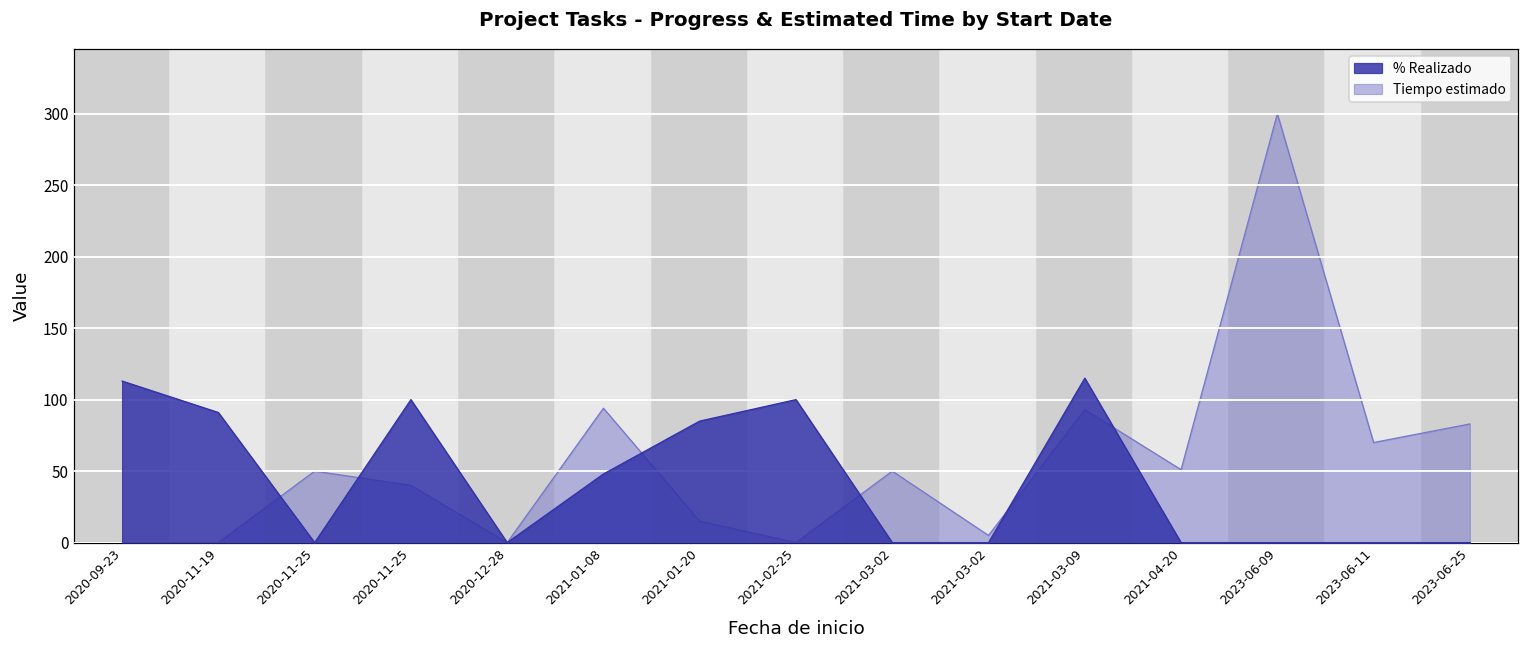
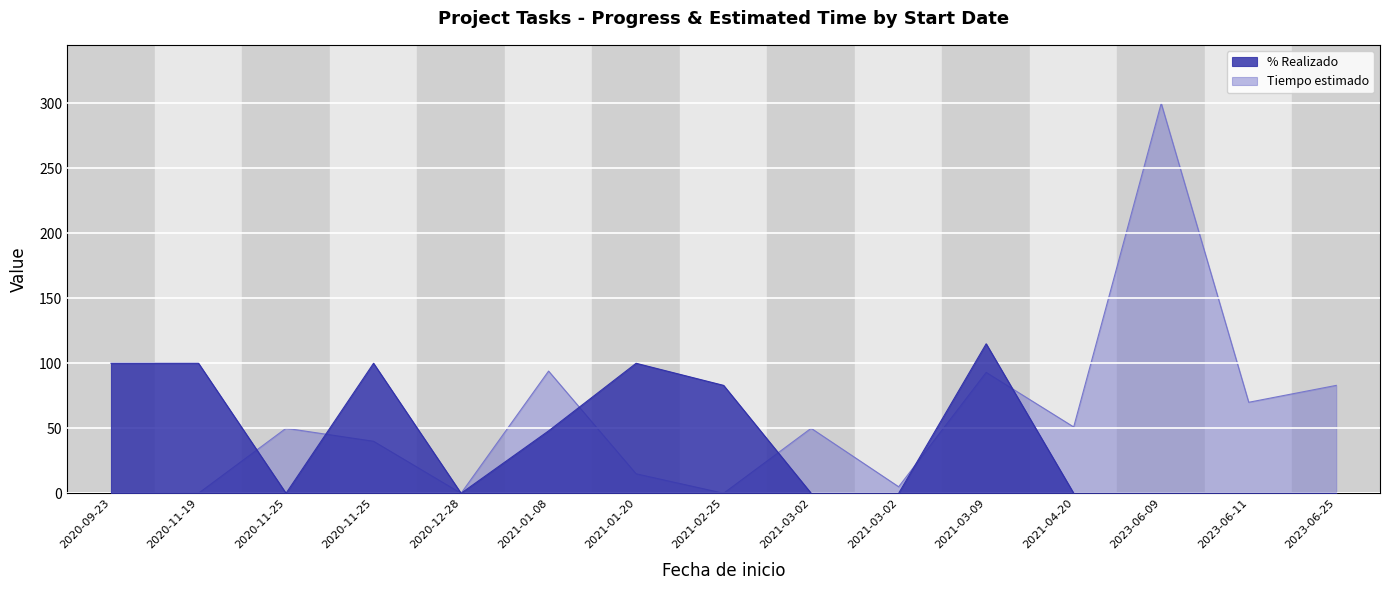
  {
    "% Realizado": {
-     "2020-09-23": 113,
-     "2020-11-19": 91,
+     "2020-09-23": 100,
+     "2020-11-19": 100,
      "2021-01-08": 48,
-     "2021-01-20": 85,
-     "2021-02-25": 100,
+     "2021-01-20": 100,
+     "2021-02-25": 83,
      "2021-03-09": 115,
      "2021-04-20": 0,
      "2023-06-09": 0,
      "2023-06-11": 0,
      "2023-06-25": 0
    },
    "Tiempo estimado": {
      "2020-09-23": 0,
      "2020-11-19": 0,
      "2021-01-08": 94,
      "2021-01-20": 15,
      "2021-02-25": 0,
      "2021-03-09": 93,
      "2021-04-20": 51,
      "2023-06-09": 300,
      "2023-06-11": 70,
      "2023-06-25": 83
    }
  }
